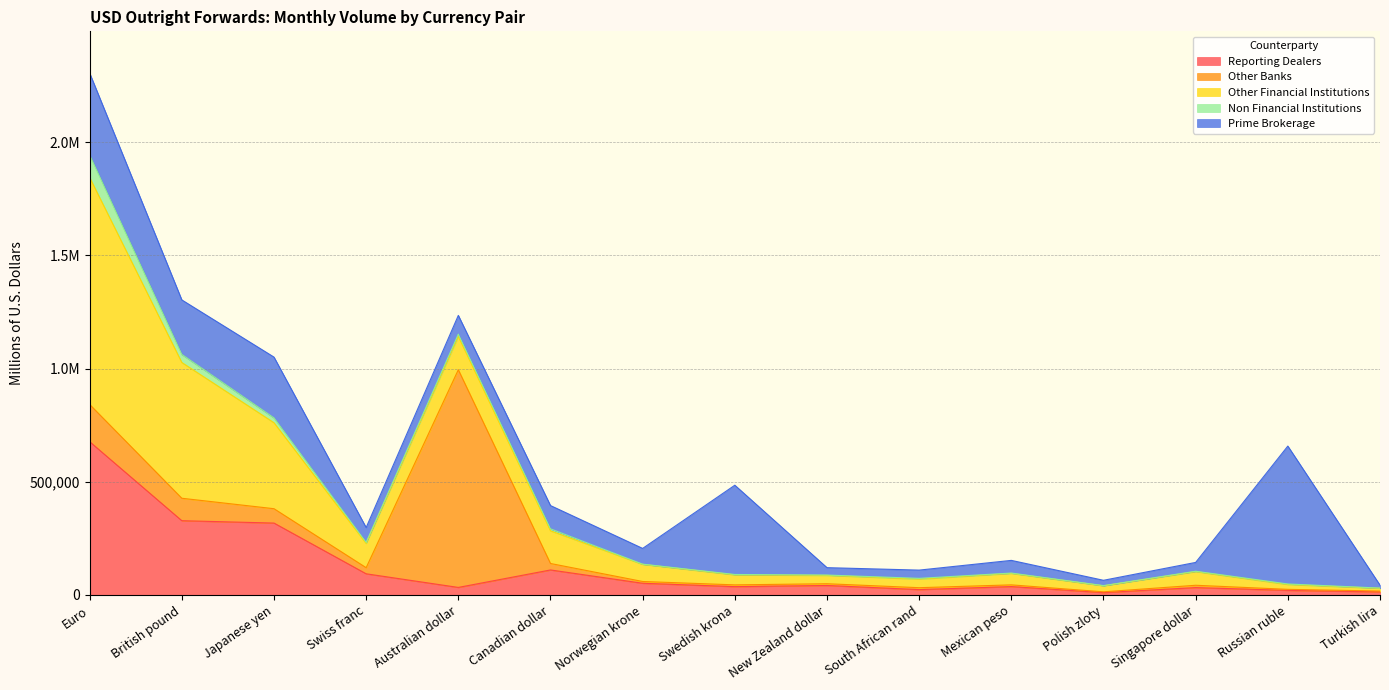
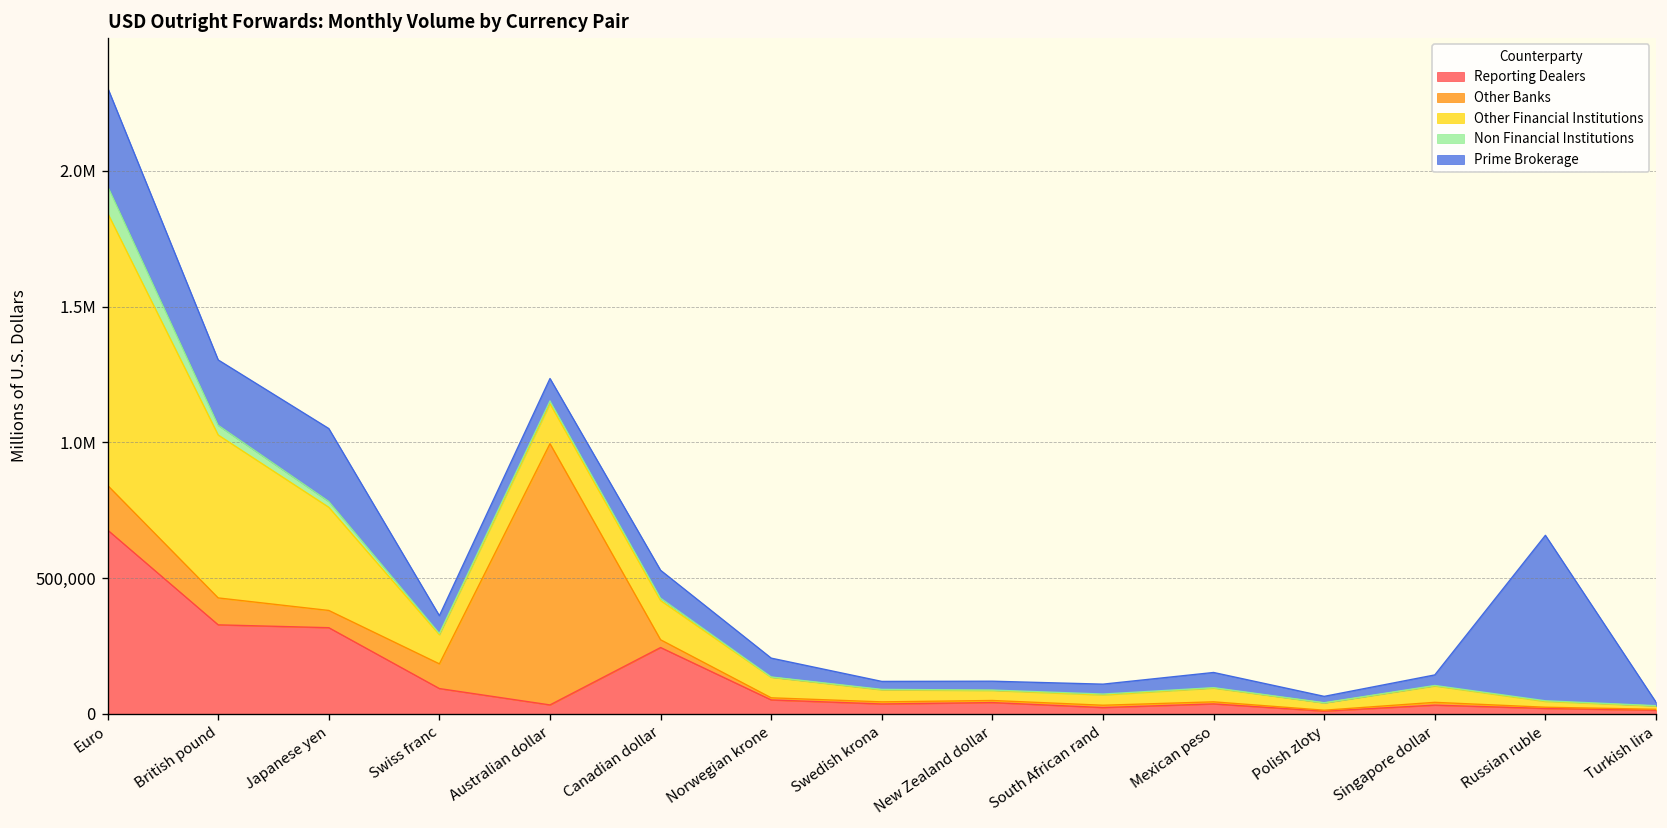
  {
    "Reporting Dealers": {
      "Euro": "680,000",
      "British pound": "330,000",
      "Japanese yen": "320,000",
      "Swiss franc": "90,000",
      "Australian dollar": "30,000",
-     "Canadian dollar": "110,000"
+     "Canadian dollar": "240,000"
    },
    "Other Banks": {
      "Euro": "160,000",
      "British pound": "100,000",
      "Japanese yen": "60,000",
-     "Swiss franc": "30,000",
+     "Swiss franc": "90,000",
      "Australian dollar": "960,000",
      "Canadian dollar": "30,000"
    },
    "Other Financial Institutions": {
      "Euro": "1,000,000",
      "British pound": "600,000",
      "Japanese yen": "380,000"
    },
    "Non Financial Institutions": {
      "Euro": "100,000",
      "British pound": "40,000",
      "Japanese yen": "20,000"
    },
    "Prime Brokerage": {
      "Euro": "360,000",
      "British pound": "240,000",
      "Japanese yen": "270,000",
      "Swiss franc": "70,000",
      "Australian dollar": "80,000",
      "Canadian dollar": "100,000",
      "Norwegian krone": "70,000",
-     "Swedish krona": "390,000",
+     "Swedish krona": "30,000",
      "New Zealand dollar": "30,000",
      "South African rand": "40,000",
      "Mexican peso": "60,000",
      "Polish zloty": "20,000",
      "Singapore dollar": "40,000",
      "Russian ruble": "610,000",
      "Turkish lira": "10,000"
    }
  }
